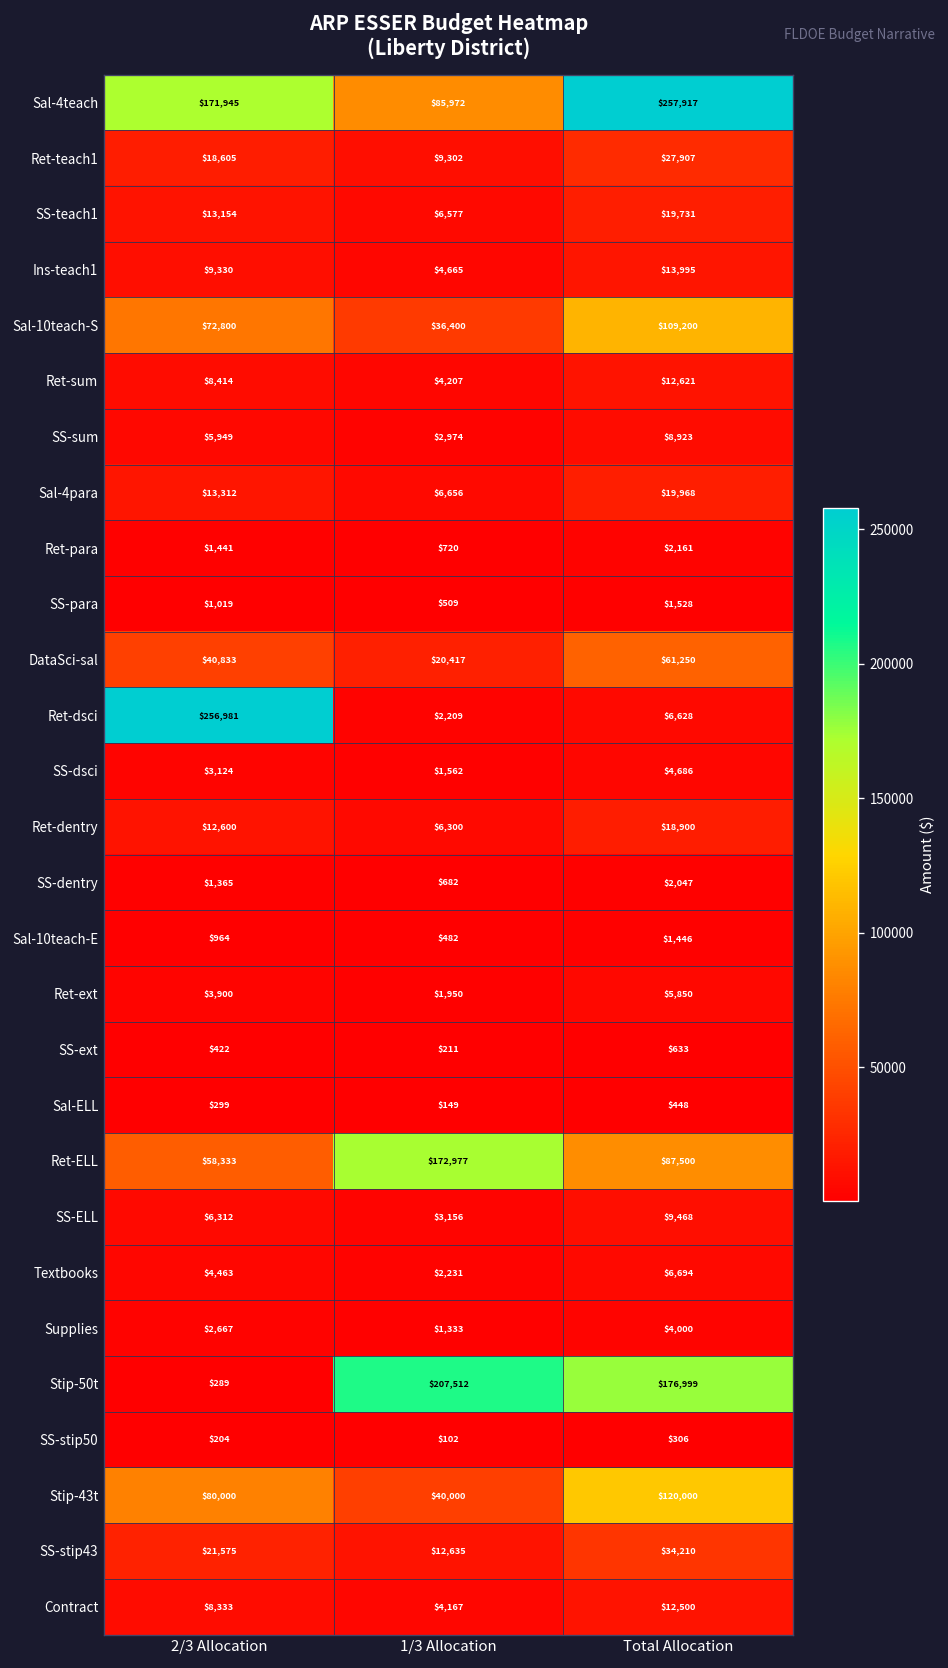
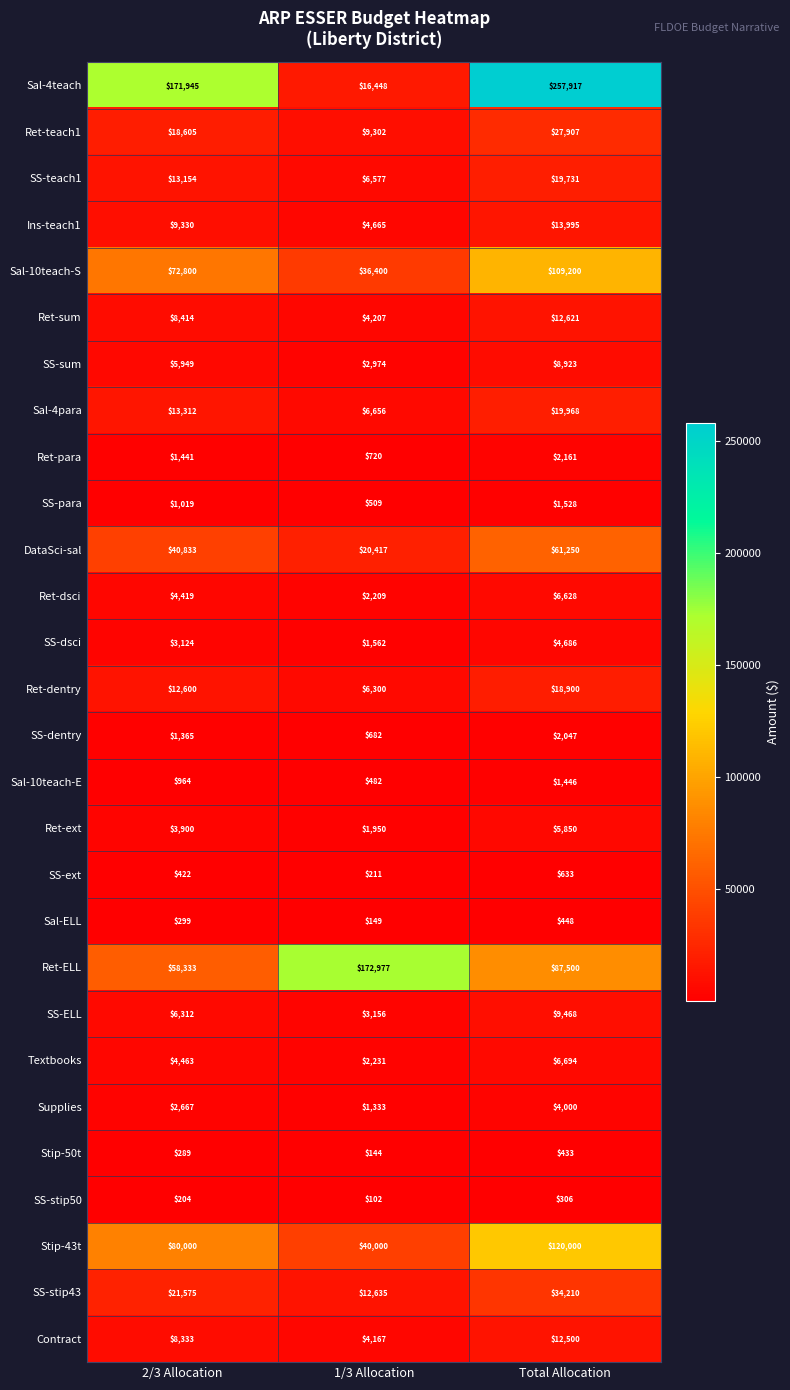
  {
    "Sal-4teach": {
      "2/3 Allocation": "$171,945",
-     "1/3 Allocation": "$85,972",
+     "1/3 Allocation": "$16,448",
      "Total Allocation": "$257,917"
    },
    "Ret-teach1": {
      "2/3 Allocation": "$18,605",
      "1/3 Allocation": "$9,302",
      "Total Allocation": "$27,907"
    },
    "SS-teach1": {
      "2/3 Allocation": "$13,154",
      "1/3 Allocation": "$6,577",
      "Total Allocation": "$19,731"
    },
    "Ins-teach1": {
      "2/3 Allocation": "$9,330",
      "1/3 Allocation": "$4,665",
      "Total Allocation": "$13,995"
    },
    "Sal-10teach-S": {
      "2/3 Allocation": "$72,800",
      "1/3 Allocation": "$36,400",
      "Total Allocation": "$109,200"
    },
    "Ret-sum": {
      "2/3 Allocation": "$8,414",
      "1/3 Allocation": "$4,207",
      "Total Allocation": "$12,621"
    },
    "SS-sum": {
      "2/3 Allocation": "$5,949",
      "1/3 Allocation": "$2,974",
      "Total Allocation": "$8,923"
    },
    "Sal-4para": {
      "2/3 Allocation": "$13,312",
      "1/3 Allocation": "$6,656",
      "Total Allocation": "$19,968"
    },
    "Ret-para": {
      "2/3 Allocation": "$1,441",
      "1/3 Allocation": "$720",
      "Total Allocation": "$2,161"
    },
    "SS-para": {
      "2/3 Allocation": "$1,019",
      "1/3 Allocation": "$509",
      "Total Allocation": "$1,528"
    },
    "DataSci-sal": {
      "2/3 Allocation": "$40,833",
      "1/3 Allocation": "$20,417",
      "Total Allocation": "$61,250"
    },
    "Ret-dsci": {
-     "2/3 Allocation": "$256,981",
+     "2/3 Allocation": "$4,419",
      "1/3 Allocation": "$2,209",
      "Total Allocation": "$6,628"
    },
    "SS-dsci": {
      "2/3 Allocation": "$3,124",
      "1/3 Allocation": "$1,562",
      "Total Allocation": "$4,686"
    },
    "Ret-dentry": {
      "2/3 Allocation": "$12,600",
      "1/3 Allocation": "$6,300",
      "Total Allocation": "$18,900"
    },
    "SS-dentry": {
      "2/3 Allocation": "$1,365",
      "1/3 Allocation": "$682",
      "Total Allocation": "$2,047"
    },
    "Sal-10teach-E": {
      "2/3 Allocation": "$964",
      "1/3 Allocation": "$482",
      "Total Allocation": "$1,446"
    },
    "Ret-ext": {
      "2/3 Allocation": "$3,900",
      "1/3 Allocation": "$1,950",
      "Total Allocation": "$5,850"
    },
    "SS-ext": {
      "2/3 Allocation": "$422",
      "1/3 Allocation": "$211",
      "Total Allocation": "$633"
    },
    "Sal-ELL": {
      "2/3 Allocation": "$299",
      "1/3 Allocation": "$149",
      "Total Allocation": "$448"
    },
    "Ret-ELL": {
      "2/3 Allocation": "$58,333",
      "1/3 Allocation": "$172,977",
      "Total Allocation": "$87,500"
    },
    "SS-ELL": {
      "2/3 Allocation": "$6,312",
      "1/3 Allocation": "$3,156",
      "Total Allocation": "$9,468"
    },
    "Textbooks": {
      "2/3 Allocation": "$4,463",
      "1/3 Allocation": "$2,231",
      "Total Allocation": "$6,694"
    },
    "Supplies": {
      "2/3 Allocation": "$2,667",
      "1/3 Allocation": "$1,333",
      "Total Allocation": "$4,000"
    },
    "Stip-50t": {
      "2/3 Allocation": "$289",
-     "1/3 Allocation": "$207,512",
-     "Total Allocation": "$176,999"
+     "1/3 Allocation": "$144",
+     "Total Allocation": "$433"
    },
    "SS-stip50": {
      "2/3 Allocation": "$204",
      "1/3 Allocation": "$102",
      "Total Allocation": "$306"
    },
    "Stip-43t": {
      "2/3 Allocation": "$80,000",
      "1/3 Allocation": "$40,000",
      "Total Allocation": "$120,000"
    },
    "SS-stip43": {
      "2/3 Allocation": "$21,575",
      "1/3 Allocation": "$12,635",
      "Total Allocation": "$34,210"
    },
    "Contract": {
      "2/3 Allocation": "$8,333",
      "1/3 Allocation": "$4,167",
      "Total Allocation": "$12,500"
    }
  }
